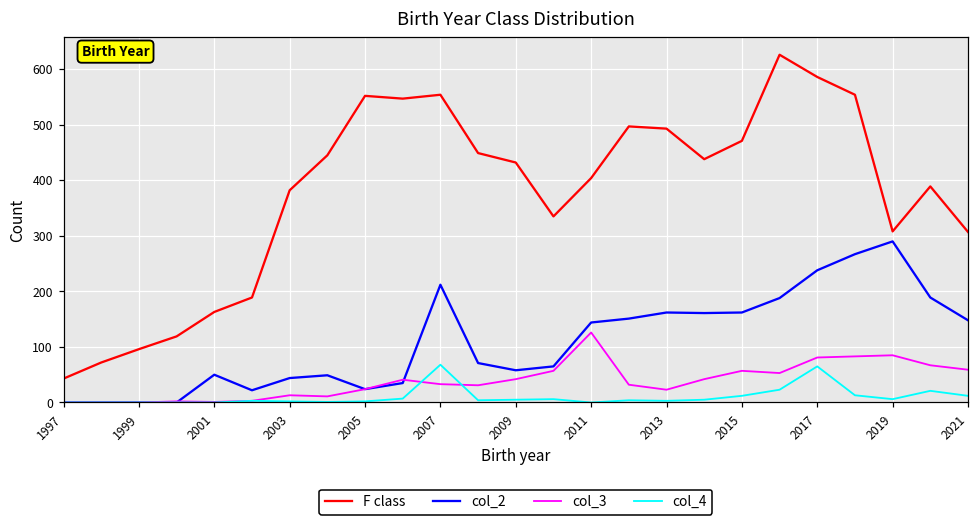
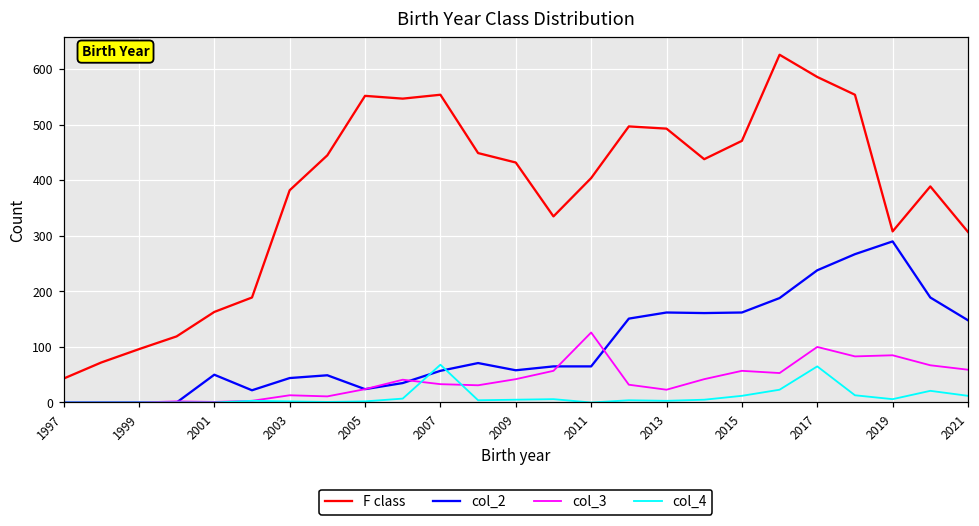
  {
    "F class": {
      "1997": 40,
      "1999": 100,
      "2001": 160,
      "2003": 380,
      "2005": 550,
      "2007": 550,
      "2009": 430,
      "2011": 400,
      "2013": 490,
      "2015": 470,
      "2017": 590,
      "2019": 310,
      "2021": 310
    },
    "col_2": {
      "2001": 50,
      "2003": 40,
-     "2007": 210,
+     "2007": 60,
      "2009": 60,
-     "2011": 140,
+     "2011": 70,
      "2013": 160,
      "2015": 160,
      "2017": 240,
      "2019": 290,
      "2021": 150
    },
    "col_3": {
      "2003": 10,
      "2007": 30,
      "2009": 40,
      "2011": 130,
      "2013": 20,
      "2015": 60,
-     "2017": 80,
+     "2017": 100,
      "2019": 90,
      "2021": 60
    },
    "col_4": {
      "2003": 0,
      "2005": 0,
      "2007": 70,
      "2009": 10,
      "2011": 0,
      "2013": 0,
      "2015": 10,
      "2017": 70,
      "2019": 10,
      "2021": 10
    }
  }
